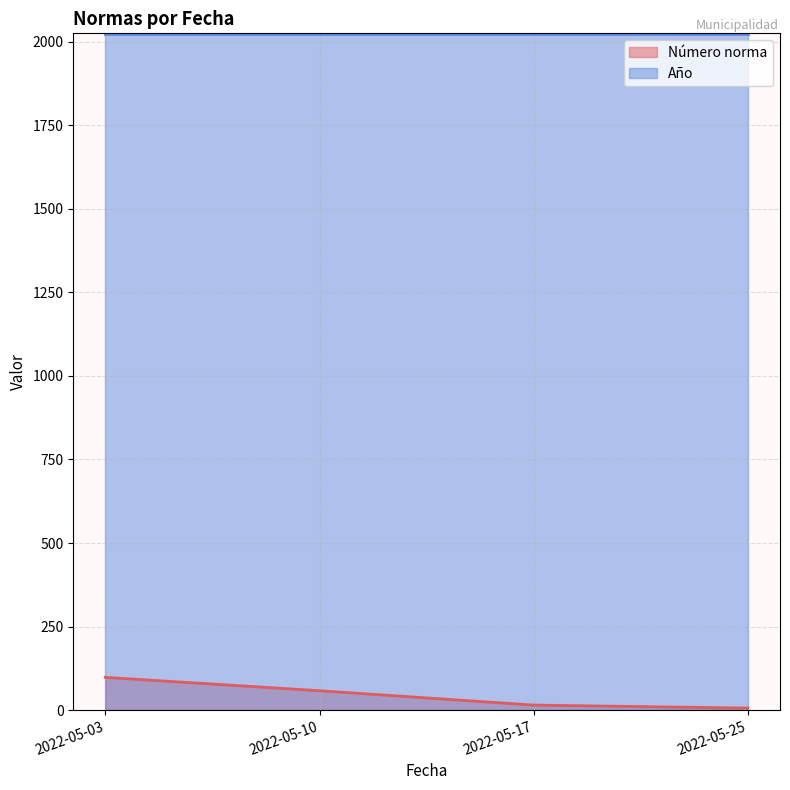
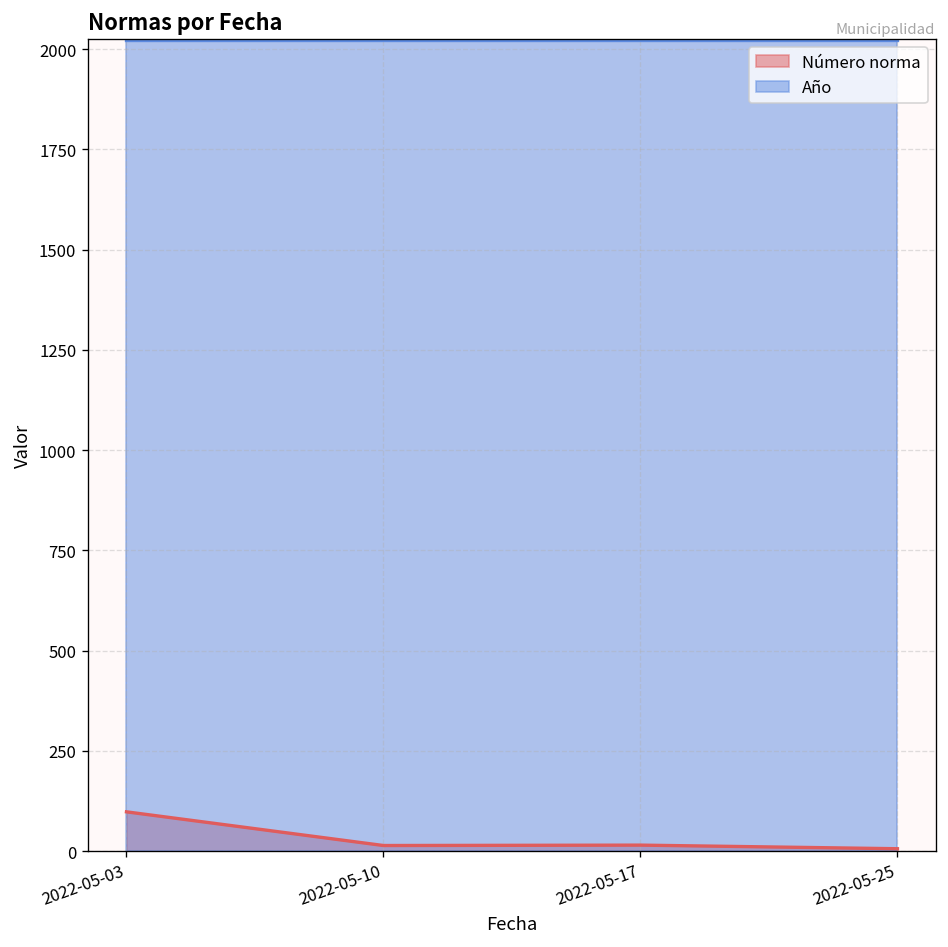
  {
    "Número norma": {
      "2022-05-03": 100,
-     "2022-05-10": 60,
+     "2022-05-10": 10,
      "2022-05-17": 20,
      "2022-05-25": 10
    },
    "Año": {
      "2022-05-03": 2020,
      "2022-05-10": 2020,
      "2022-05-17": 2020,
      "2022-05-25": 2020
    }
  }
